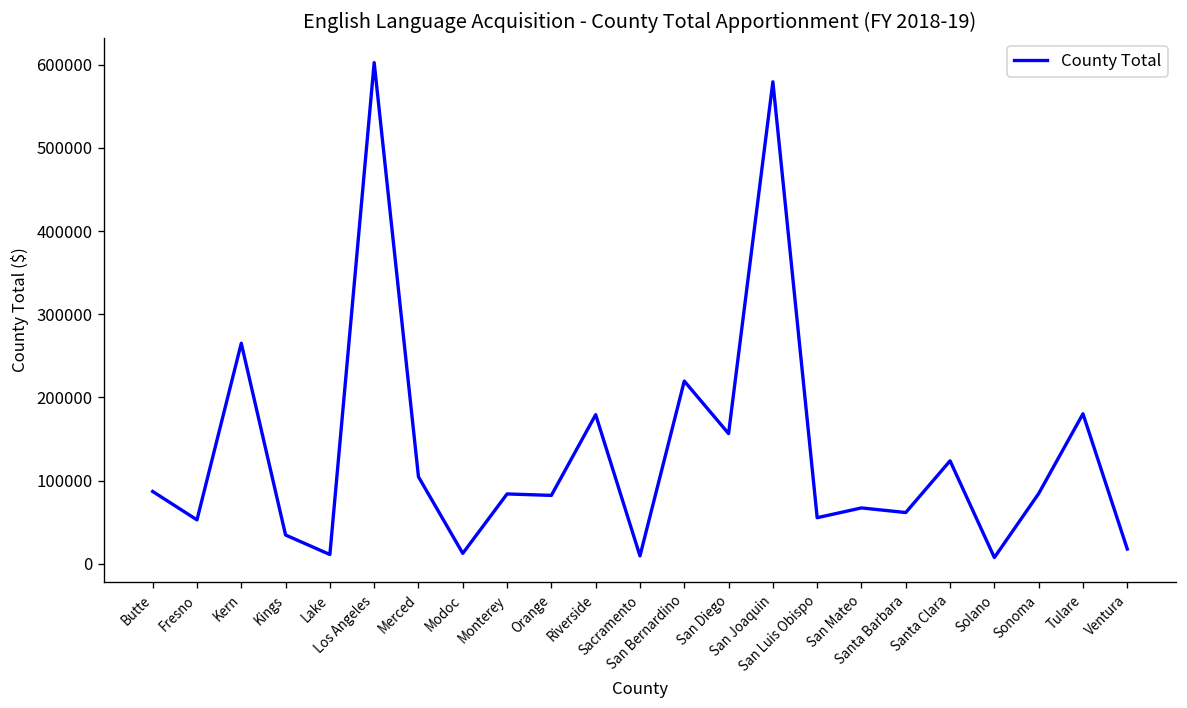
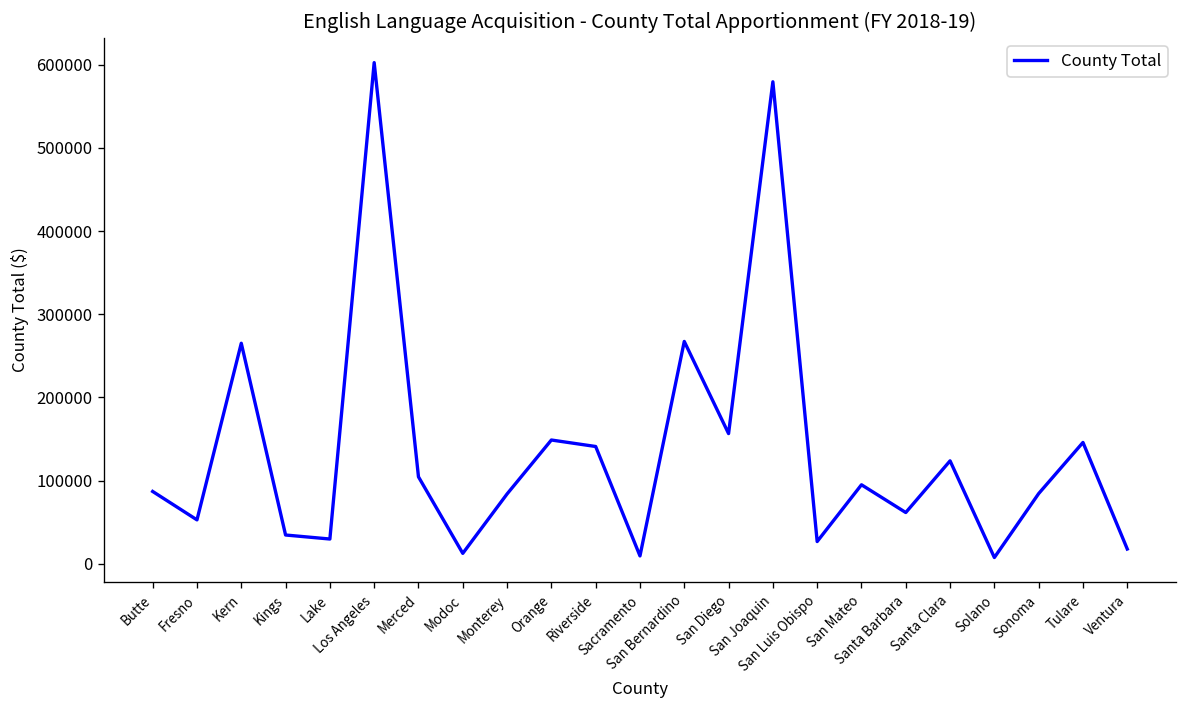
  {
    "Butte": 90000,
    "Fresno": 50000,
    "Kern": 270000,
    "Kings": 30000,
-   "Lake": 10000,
+   "Lake": 30000,
    "Los Angeles": 600000,
    "Merced": 100000,
    "Modoc": 10000,
    "Monterey": 80000,
-   "Orange": 80000,
-   "Riverside": 180000,
+   "Orange": 150000,
+   "Riverside": 140000,
    "Sacramento": 10000,
-   "San Bernardino": 220000,
+   "San Bernardino": 270000,
    "San Diego": 160000,
    "San Joaquin": 580000,
-   "San Luis Obispo": 60000,
-   "San Mateo": 70000,
+   "San Luis Obispo": 30000,
+   "San Mateo": 100000,
    "Santa Barbara": 60000,
    "Santa Clara": 120000,
    "Solano": 10000,
    "Sonoma": 80000,
-   "Tulare": 180000,
+   "Tulare": 150000,
    "Ventura": 20000
  }
